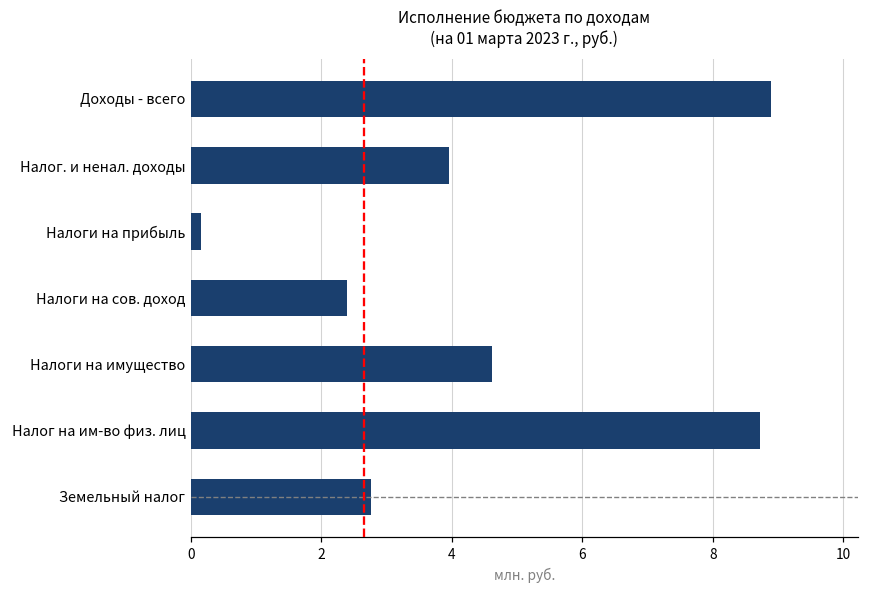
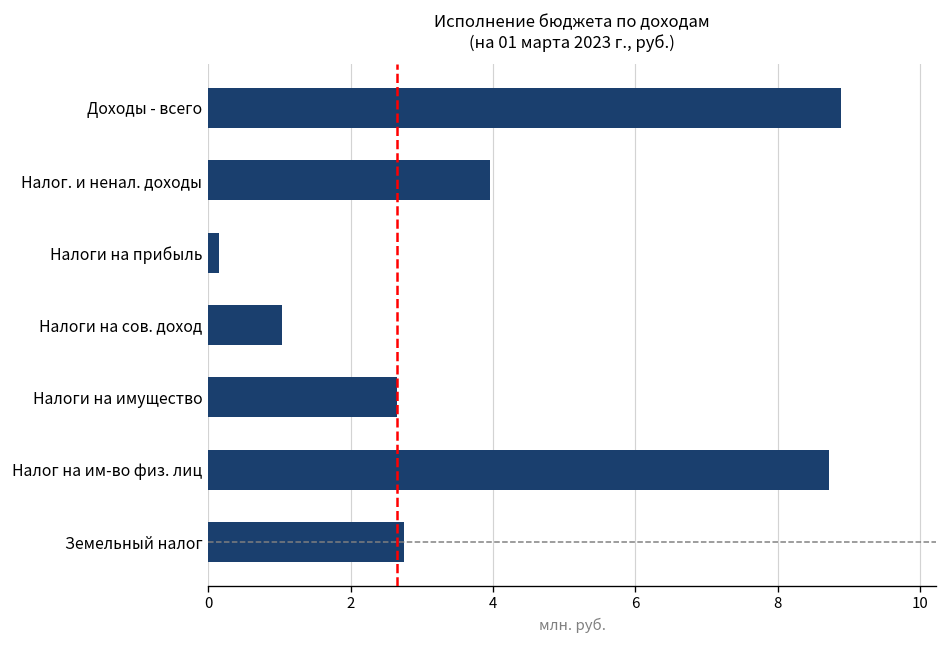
  {
    "Доходы - всего": 8.9,
    "Налог. и ненал. доходы": 4.0,
    "Налоги на прибыль": 0.2,
-   "Налоги на сов. доход": 2.4,
-   "Налоги на имущество": 4.6,
+   "Налоги на сов. доход": 1.0,
+   "Налоги на имущество": 2.7,
    "Налог на им-во физ. лиц": 8.7,
    "Земельный налог": 2.8
  }
